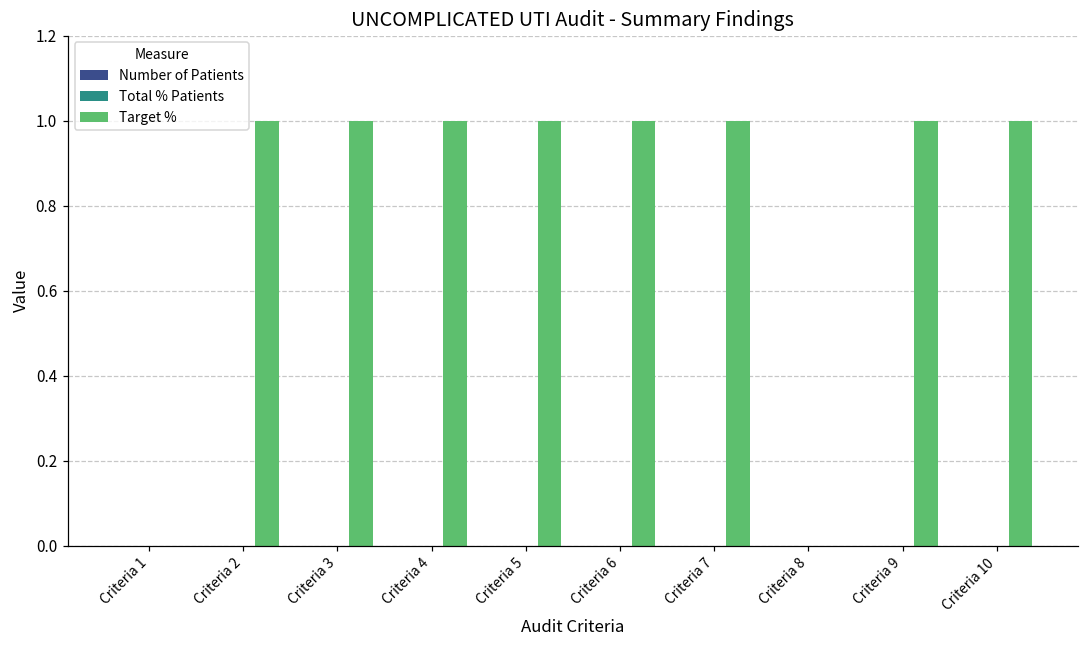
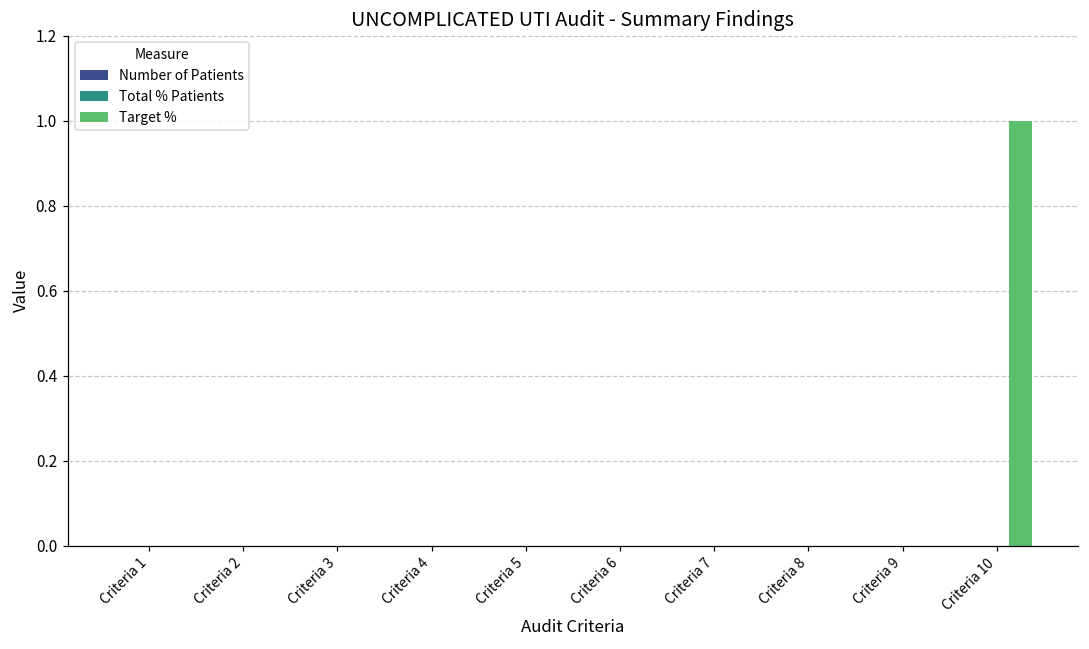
  {
    "Number of Patients": {
      "Criteria 1": 0,
      "Criteria 2": 0,
      "Criteria 3": 0,
      "Criteria 4": 0,
      "Criteria 5": 0,
      "Criteria 6": 0,
      "Criteria 7": 0,
      "Criteria 8": 0,
      "Criteria 9": 0,
      "Criteria 10": 0
    },
    "Total % Patients": {
      "Criteria 1": 0,
      "Criteria 2": 0,
      "Criteria 3": 0,
      "Criteria 4": 0,
      "Criteria 5": 0,
      "Criteria 6": 0,
      "Criteria 7": 0,
      "Criteria 8": 0,
      "Criteria 9": 0,
      "Criteria 10": 0
    },
    "Target %": {
      "Criteria 1": 0,
-     "Criteria 2": 1,
-     "Criteria 3": 1,
-     "Criteria 4": 1,
-     "Criteria 5": 1,
-     "Criteria 6": 1,
-     "Criteria 7": 1,
+     "Criteria 2": 0,
+     "Criteria 3": 0,
+     "Criteria 4": 0,
+     "Criteria 5": 0,
+     "Criteria 6": 0,
+     "Criteria 7": 0,
      "Criteria 8": 0,
-     "Criteria 9": 1,
+     "Criteria 9": 0,
      "Criteria 10": 1
    }
  }
